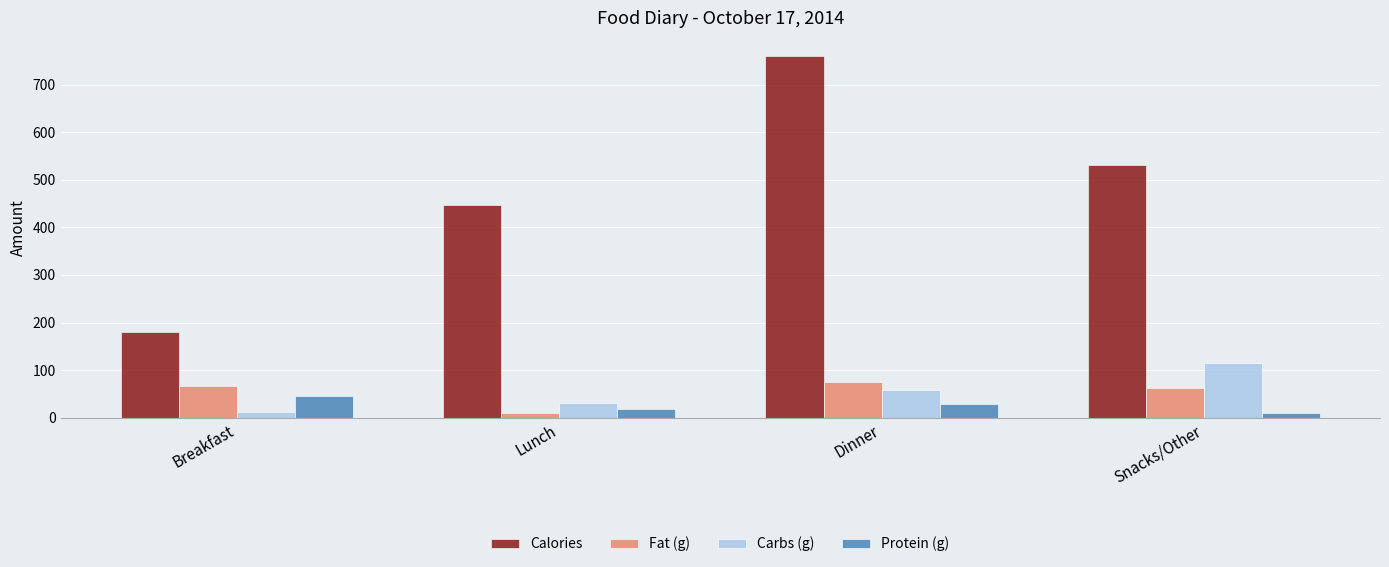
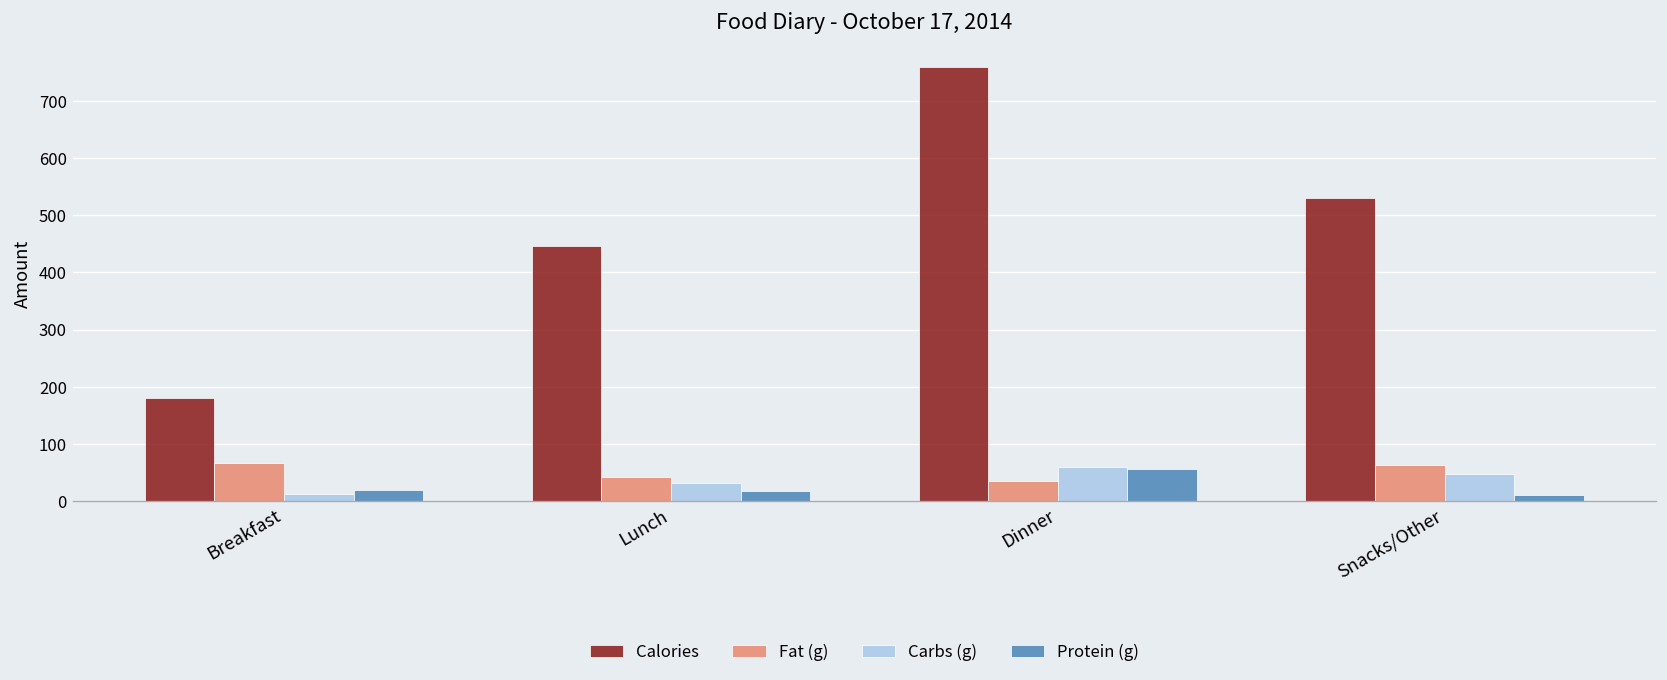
  {
    "Calories": {
      "Breakfast": 180,
      "Lunch": 450,
      "Dinner": 760,
      "Snacks/Other": 530
    },
    "Fat (g)": {
      "Breakfast": 70,
-     "Lunch": 10,
-     "Dinner": 80,
+     "Lunch": 40,
+     "Dinner": 40,
      "Snacks/Other": 60
    },
    "Carbs (g)": {
      "Breakfast": 10,
      "Lunch": 30,
      "Dinner": 60,
-     "Snacks/Other": 120
+     "Snacks/Other": 50
    },
    "Protein (g)": {
-     "Breakfast": 50,
+     "Breakfast": 20,
      "Lunch": 20,
-     "Dinner": 30,
+     "Dinner": 60,
      "Snacks/Other": 10
    }
  }
